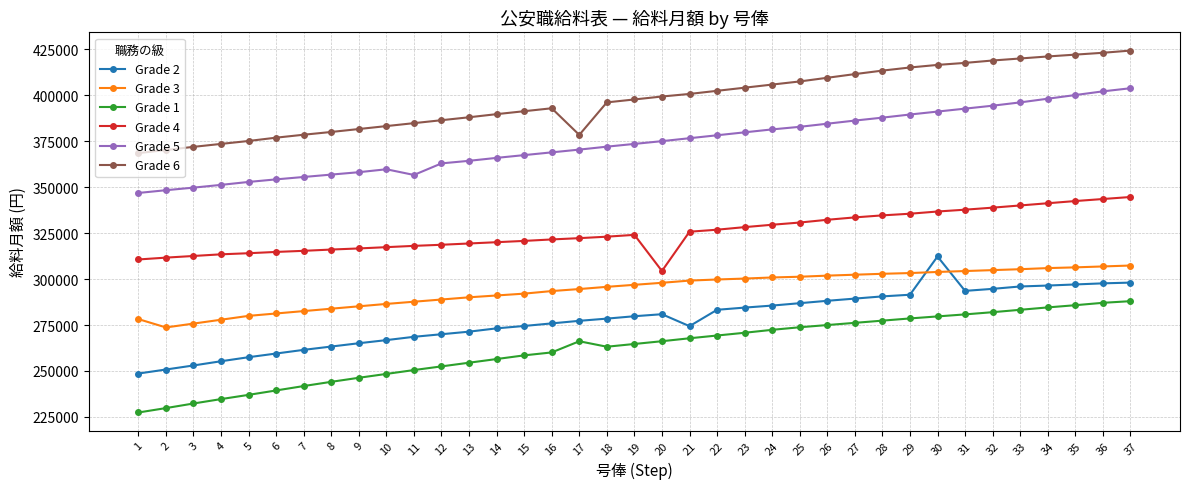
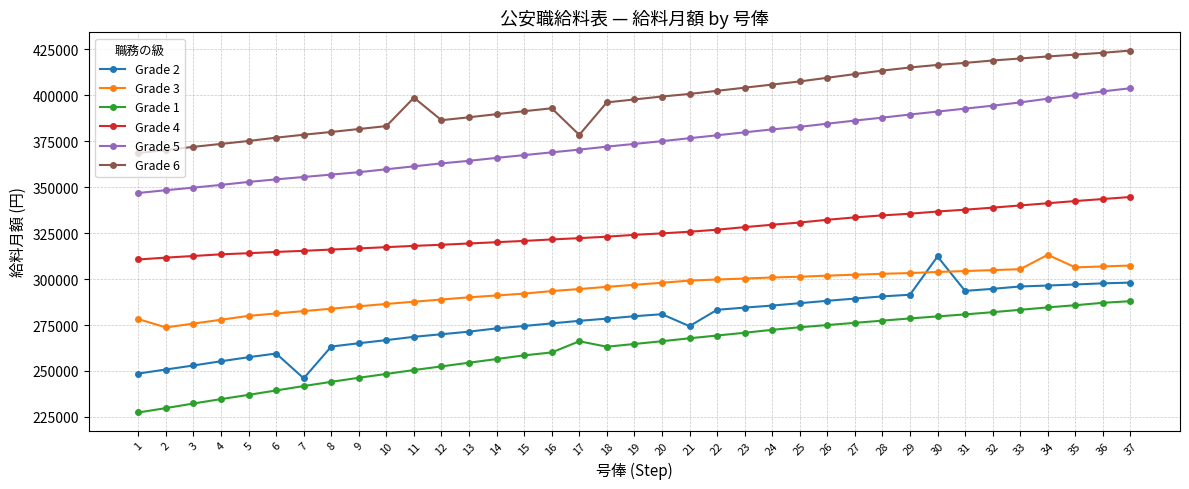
  {
    "Grade 2": {
      "1": 249000,
      "2": 251000,
      "3": 253000,
      "4": 255000,
      "5": 258000,
      "6": 260000,
-     "7": 262000,
+     "7": 246000,
      "8": 263000,
      "9": 265000,
      "10": 267000,
      "11": 269000,
      "12": 270000,
      "13": 271000,
      "14": 273000,
      "15": 275000,
      "16": 276000,
      "17": 277000,
      "18": 279000,
      "19": 280000,
      "20": 281000,
      "21": 274000,
      "22": 283000,
      "23": 285000,
      "24": 286000,
      "25": 287000,
      "26": 288000,
      "27": 289000,
      "28": 291000,
      "29": 292000,
      "30": 312000,
      "31": 294000,
      "32": 295000,
      "33": 296000,
      "34": 297000,
      "35": 297000,
      "36": 298000,
      "37": 298000
    },
    "Grade 3": {
      "1": 278000,
      "2": 274000,
      "3": 276000,
      "4": 278000,
      "5": 280000,
      "6": 281000,
      "7": 283000,
      "8": 284000,
      "9": 285000,
      "10": 287000,
      "11": 288000,
      "12": 289000,
      "13": 290000,
      "14": 291000,
      "15": 292000,
      "16": 294000,
      "17": 295000,
      "18": 296000,
      "19": 297000,
      "20": 298000,
      "21": 299000,
      "22": 300000,
      "23": 300000,
      "24": 301000,
      "25": 301000,
      "26": 302000,
      "27": 302000,
      "28": 303000,
      "29": 303000,
      "30": 304000,
      "31": 304000,
      "32": 305000,
      "33": 305000,
-     "34": 306000,
+     "34": 313000,
      "35": 306000,
      "36": 307000,
      "37": 307000
    },
    "Grade 4": {
      "1": 311000,
      "2": 312000,
      "3": 313000,
      "4": 314000,
      "5": 314000,
      "6": 315000,
      "7": 315000,
      "8": 316000,
      "9": 317000,
      "10": 317000,
      "11": 318000,
      "12": 319000,
      "13": 319000,
      "14": 320000,
      "15": 321000,
      "16": 322000,
      "17": 322000,
      "18": 323000,
      "19": 324000,
-     "20": 304000,
+     "20": 325000,
      "21": 326000,
      "22": 327000,
      "23": 328000,
      "24": 330000,
      "25": 331000,
      "26": 332000,
      "27": 334000,
      "28": 335000,
      "29": 336000,
      "30": 337000,
      "31": 338000,
      "32": 339000,
      "33": 340000,
      "34": 341000,
      "35": 343000,
      "36": 344000,
      "37": 345000
    },
    "Grade 5": {
      "1": 347000,
      "2": 348000,
      "3": 350000,
      "4": 351000,
      "5": 353000,
      "6": 354000,
      "7": 356000,
      "8": 357000,
      "9": 358000,
      "10": 360000,
-     "11": 357000,
+     "11": 361000,
      "12": 363000,
      "13": 364000,
      "14": 366000,
      "15": 368000,
      "16": 369000,
      "17": 371000,
      "18": 372000,
      "19": 374000,
      "20": 375000,
      "21": 377000,
      "22": 378000,
      "23": 380000,
      "24": 382000,
      "25": 383000,
      "26": 385000,
      "27": 386000,
      "28": 388000,
      "29": 390000,
      "30": 391000,
      "31": 393000,
      "32": 394000,
      "33": 396000,
      "34": 398000,
      "35": 400000,
      "36": 402000,
      "37": 404000
    },
    "Grade 6": {
      "3": 372000,
      "4": 374000,
      "5": 375000,
      "6": 377000,
      "7": 379000,
      "8": 380000,
      "9": 382000,
      "10": 383000,
-     "11": 385000,
+     "11": 399000,
      "12": 387000,
      "13": 388000,
      "14": 390000,
      "15": 391000,
      "16": 393000,
      "17": 379000,
      "18": 396000,
      "19": 398000,
      "20": 399000,
      "21": 401000,
      "22": 403000,
      "23": 404000,
      "24": 406000,
      "25": 408000,
      "26": 410000,
      "27": 412000,
      "28": 414000,
      "29": 415000,
      "30": 417000,
      "31": 418000,
      "32": 419000,
      "33": 420000,
      "34": 421000,
      "35": 422000,
      "36": 423000,
      "37": 424000
    }
  }
